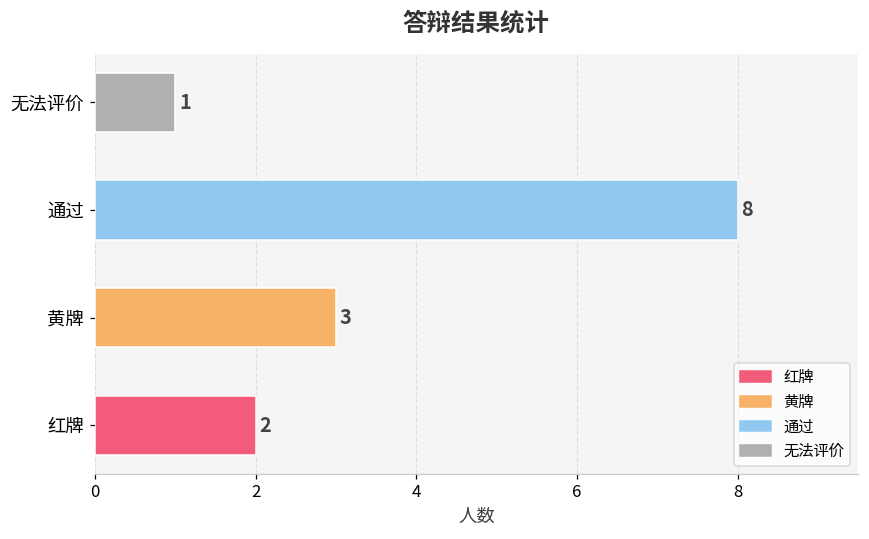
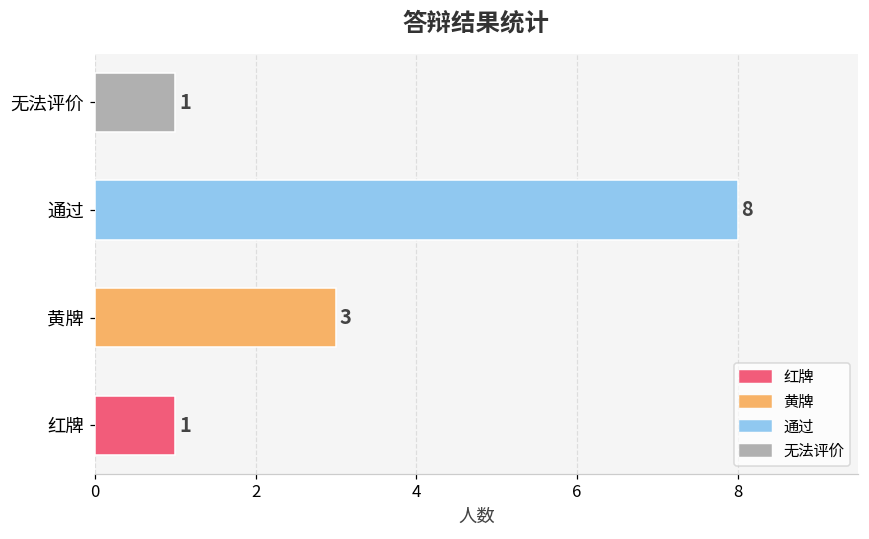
  {
    "无法评价": 1,
    "通过": 8,
    "黄牌": 3,
-   "红牌": 2
+   "红牌": 1
  }
